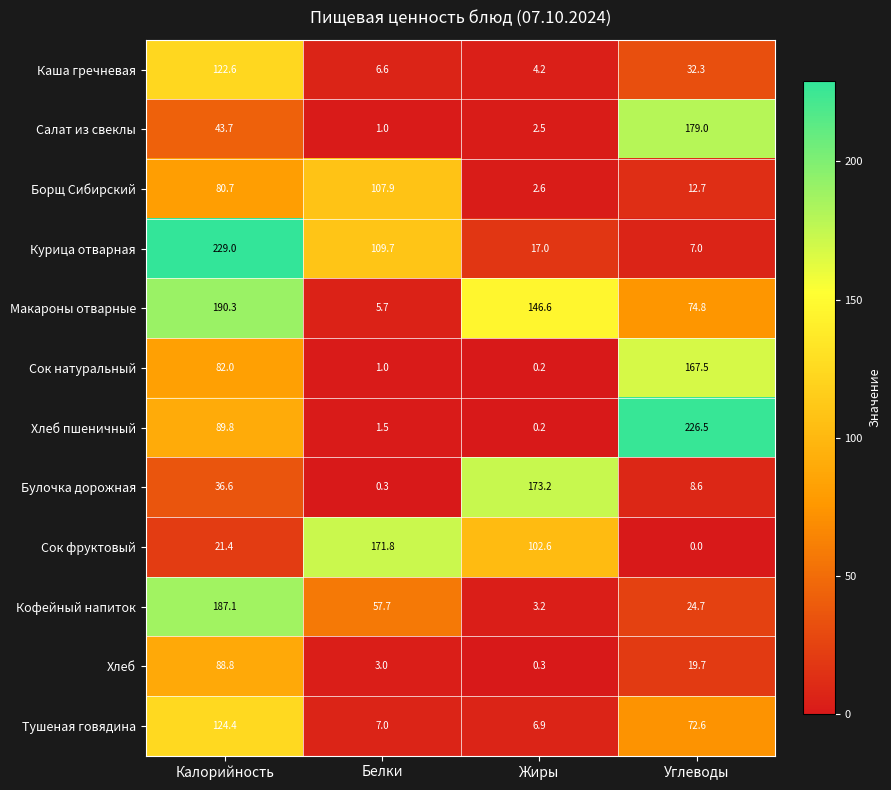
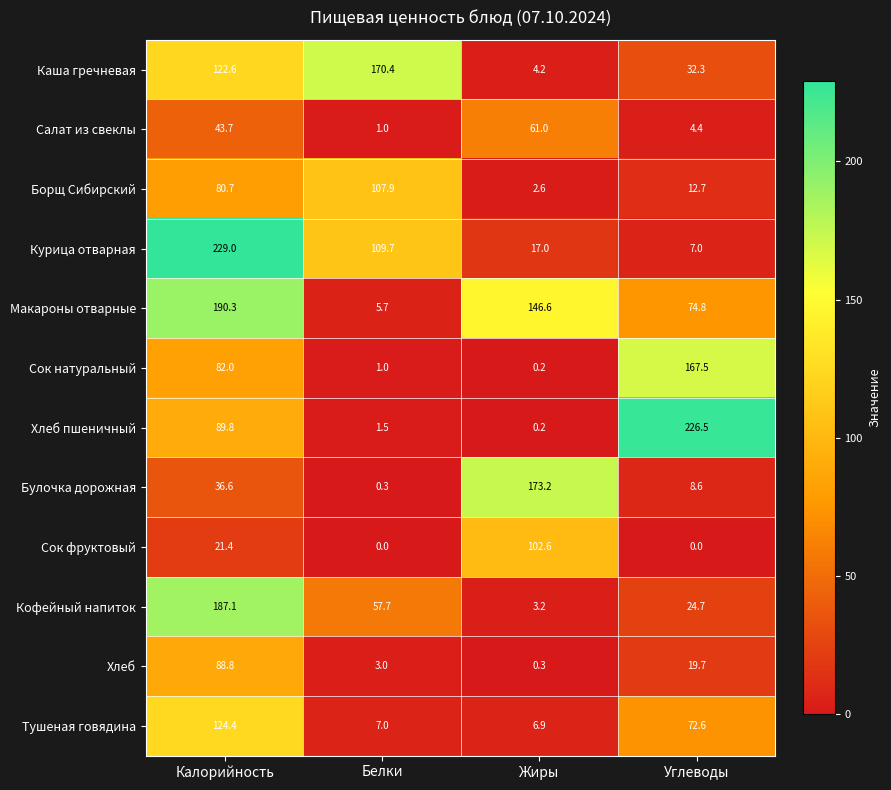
  {
    "Каша гречневая": {
      "Калорийность": 122.6,
-     "Белки": 6.6,
+     "Белки": 170.4,
      "Жиры": 4.2,
      "Углеводы": 32.3
    },
    "Салат из свеклы": {
      "Калорийность": 43.7,
      "Белки": 1.0,
-     "Жиры": 2.5,
-     "Углеводы": 179.0
+     "Жиры": 61.0,
+     "Углеводы": 4.4
    },
    "Борщ Сибирский": {
      "Калорийность": 80.7,
      "Белки": 107.9,
      "Жиры": 2.6,
      "Углеводы": 12.7
    },
    "Курица отварная": {
      "Калорийность": 229.0,
      "Белки": 109.7,
      "Жиры": 17.0,
      "Углеводы": 7.0
    },
    "Макароны отварные": {
      "Калорийность": 190.3,
      "Белки": 5.7,
      "Жиры": 146.6,
      "Углеводы": 74.8
    },
    "Сок натуральный": {
      "Калорийность": 82.0,
      "Белки": 1.0,
      "Жиры": 0.2,
      "Углеводы": 167.5
    },
    "Хлеб пшеничный": {
      "Калорийность": 89.8,
      "Белки": 1.5,
      "Жиры": 0.2,
      "Углеводы": 226.5
    },
    "Булочка дорожная": {
      "Калорийность": 36.6,
      "Белки": 0.3,
      "Жиры": 173.2,
      "Углеводы": 8.6
    },
    "Сок фруктовый": {
      "Калорийность": 21.4,
-     "Белки": 171.8,
+     "Белки": 0.0,
      "Жиры": 102.6,
      "Углеводы": 0.0
    },
    "Кофейный напиток": {
      "Калорийность": 187.1,
      "Белки": 57.7,
      "Жиры": 3.2,
      "Углеводы": 24.7
    },
    "Хлеб": {
      "Калорийность": 88.8,
      "Белки": 3.0,
      "Жиры": 0.3,
      "Углеводы": 19.7
    },
    "Тушеная говядина": {
      "Калорийность": 124.4,
      "Белки": 7.0,
      "Жиры": 6.9,
      "Углеводы": 72.6
    }
  }
